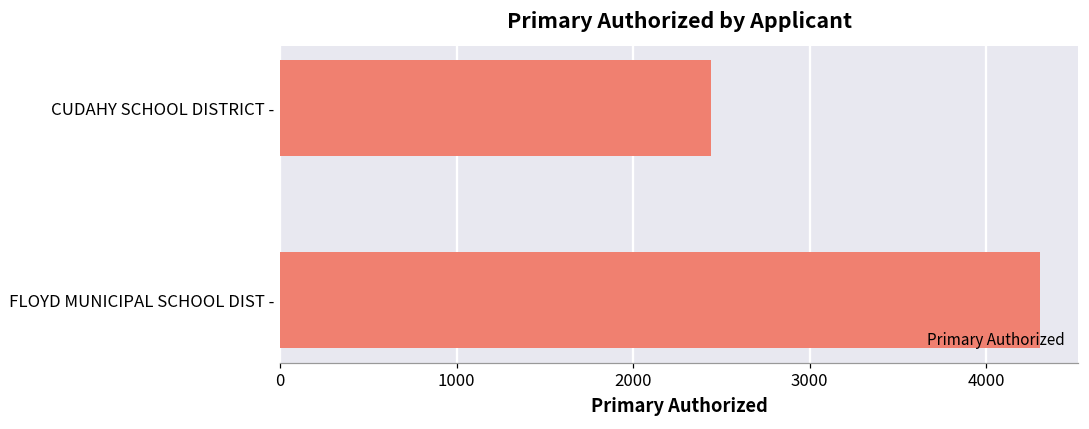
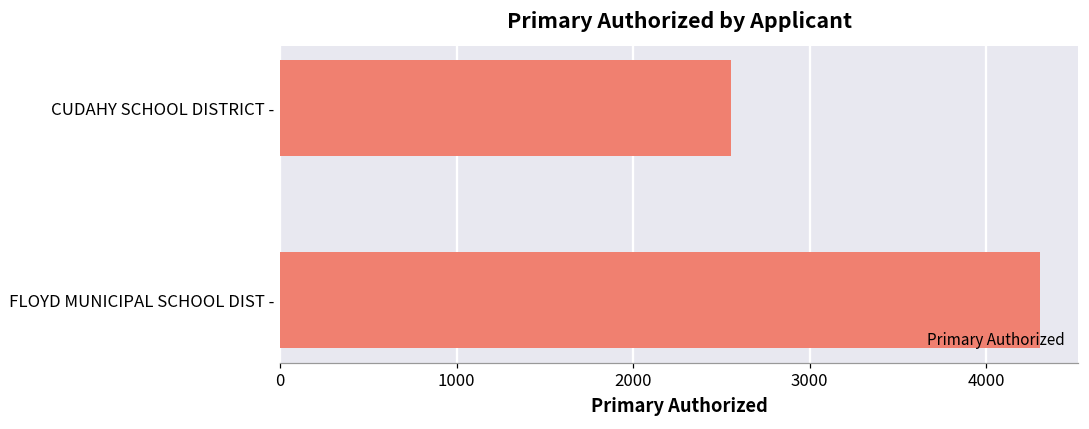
  {
-   "CUDAHY SCHOOL DISTRICT -": 2440,
+   "CUDAHY SCHOOL DISTRICT -": 2550,
    "FLOYD MUNICIPAL SCHOOL DIST -": 4310
  }
